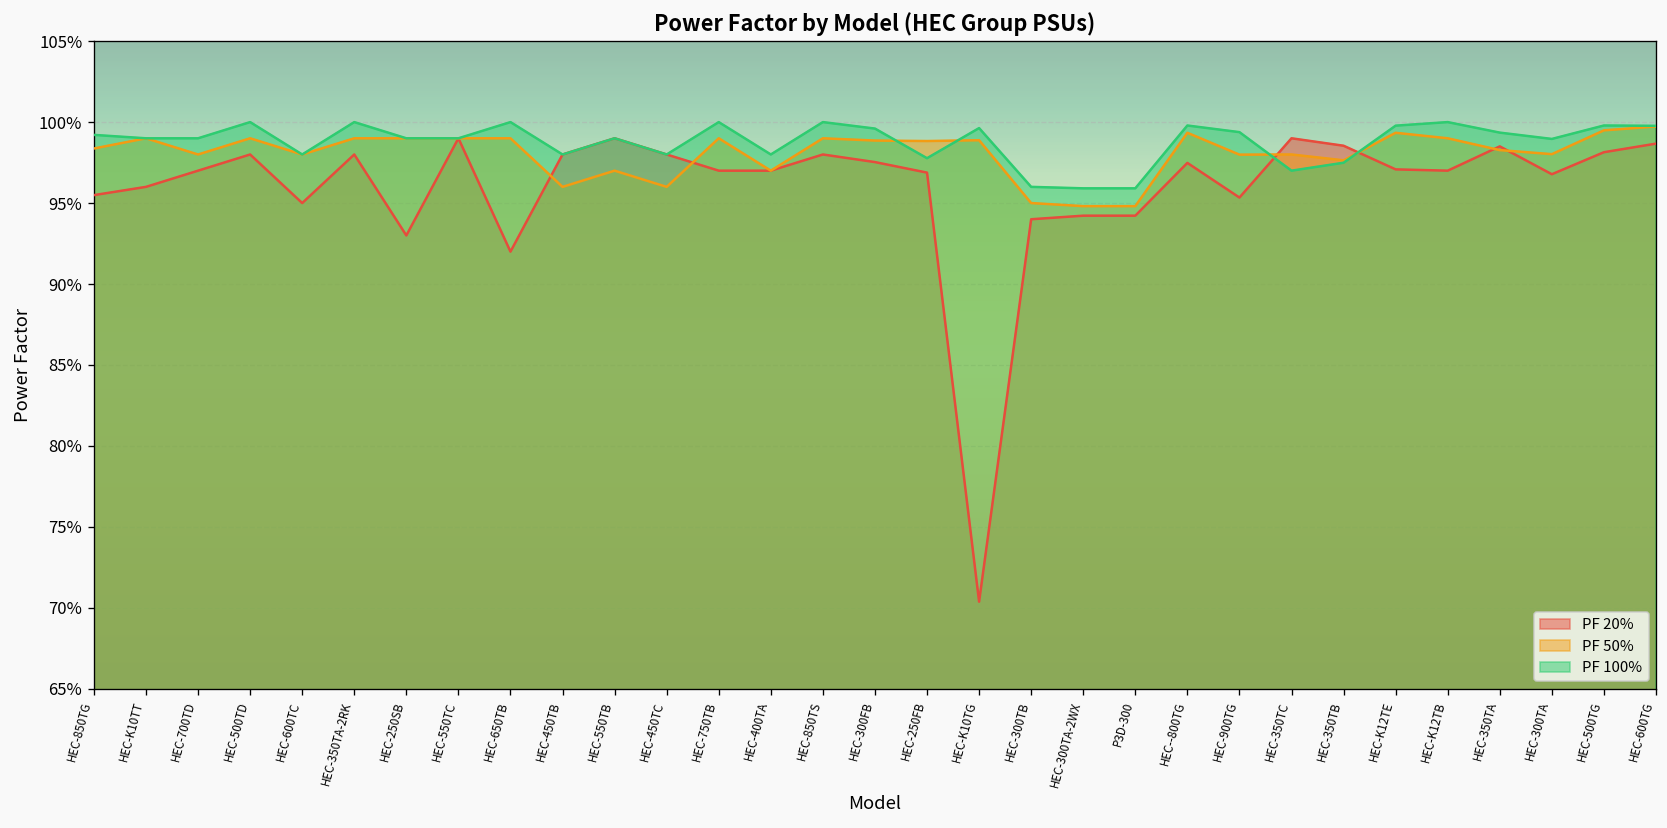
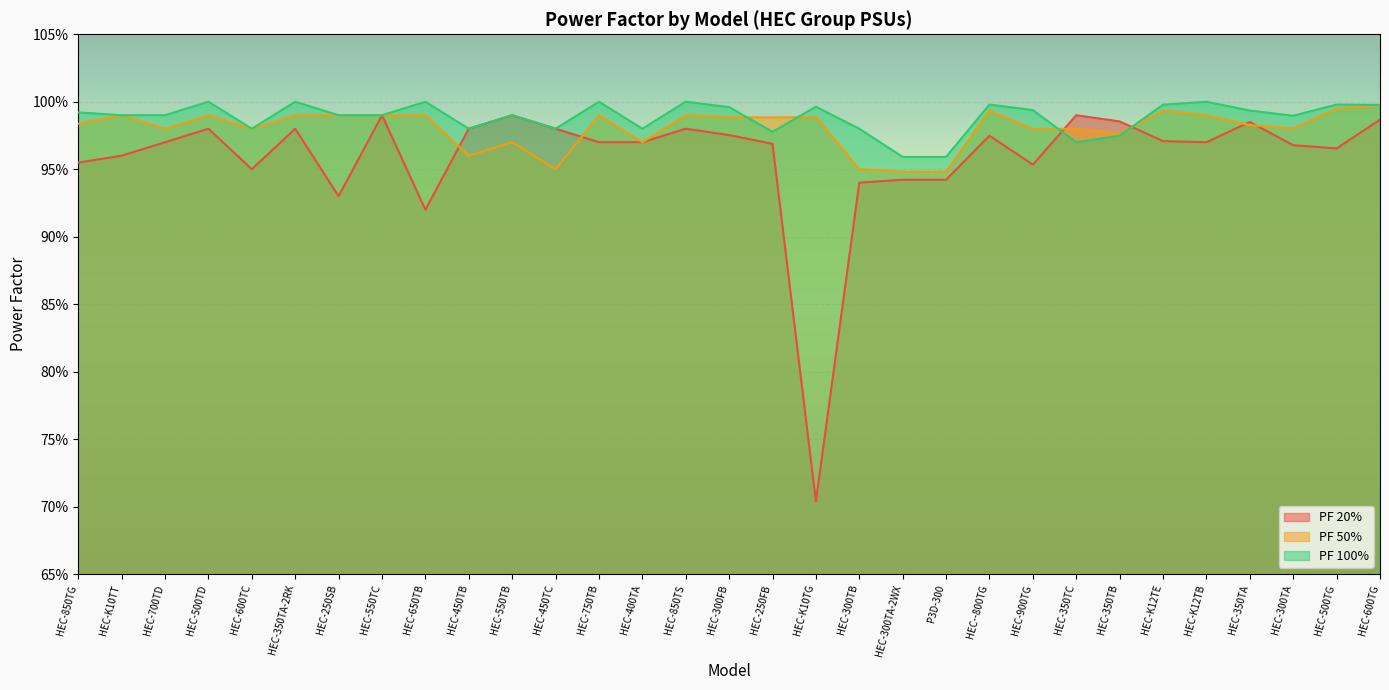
  {
    "PF 20%": {
      "HEC-850TG": "95.5%",
      "HEC-K10TT": "96.0%",
      "HEC-700TD": "97.0%",
      "HEC-500TD": "98.0%",
      "HEC-600TC": "95.0%",
      "HEC-350TA-2RK": "98.0%",
      "HEC-250SB": "93.0%",
      "HEC-650TB": "92.0%",
      "HEC-750TB": "97.0%",
      "HEC-850TS": "98.0%",
      "HEC-300FB": "97.5%",
      "HEC-250FB": "96.9%",
      "HEC-K10TG": "70.4%",
      "HEC-300TB": "94.0%",
      "HEC-300TA-2WX": "94.2%",
      "P3D-300": "94.2%",
      "HEC--800TG": "97.5%",
      "HEC-900TG": "95.3%",
      "HEC-350TC": "99.0%",
      "HEC-350TB": "98.5%",
      "HEC-K12TE": "97.1%",
      "HEC-K12TB": "97.0%",
      "HEC-350TA": "98.5%",
      "HEC-300TA": "96.8%",
-     "HEC-500TG": "98.1%",
+     "HEC-500TG": "96.5%",
      "HEC-600TG": "98.7%"
    },
    "PF 50%": {
      "HEC-850TG": "98.4%",
      "HEC-700TD": "98.0%",
      "HEC-500TD": "99.0%",
      "HEC-350TA-2RK": "99.0%",
      "HEC-650TB": "99.0%",
      "HEC-450TB": "96.0%",
      "HEC-550TB": "97.0%",
-     "HEC-450TC": "96.0%",
+     "HEC-450TC": "95.0%",
      "HEC-750TB": "99.0%",
      "HEC-850TS": "99.0%",
      "HEC-300FB": "98.9%",
      "HEC-250FB": "98.8%",
      "HEC-K10TG": "98.9%",
      "HEC-300TB": "95.0%",
      "HEC-300TA-2WX": "94.8%",
      "P3D-300": "94.8%",
      "HEC--800TG": "99.3%",
      "HEC-900TG": "98.0%",
      "HEC-350TC": "98.0%",
      "HEC-K12TE": "99.3%",
      "HEC-K12TB": "99.0%",
      "HEC-350TA": "98.3%",
      "HEC-300TA": "98.0%",
      "HEC-500TG": "99.5%"
    },
    "PF 100%": {
      "HEC-850TG": "99.2%",
      "HEC-700TD": "99.0%",
      "HEC-500TD": "100.0%",
      "HEC-350TA-2RK": "100.0%",
      "HEC-650TB": "100.0%",
      "HEC-750TB": "100.0%",
      "HEC-400TA": "98.0%",
      "HEC-850TS": "100.0%",
      "HEC-300FB": "99.6%",
      "HEC-250FB": "97.8%",
      "HEC-K10TG": "99.6%",
-     "HEC-300TB": "96.0%",
+     "HEC-300TB": "98.0%",
      "HEC-300TA-2WX": "95.9%",
      "P3D-300": "95.9%",
      "HEC--800TG": "99.8%",
      "HEC-900TG": "99.4%",
      "HEC-350TC": "97.0%",
      "HEC-K12TE": "99.8%",
      "HEC-K12TB": "100.0%",
      "HEC-350TA": "99.4%",
      "HEC-300TA": "99.0%",
      "HEC-500TG": "99.8%"
    }
  }
